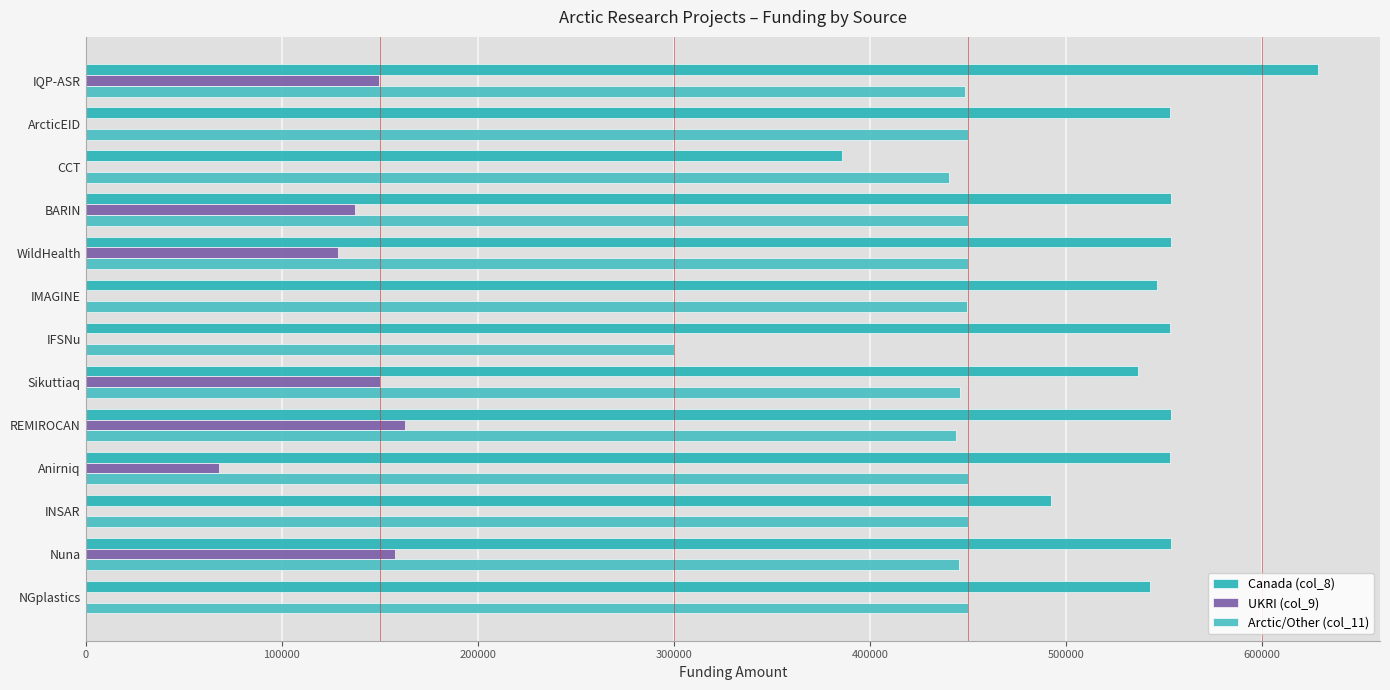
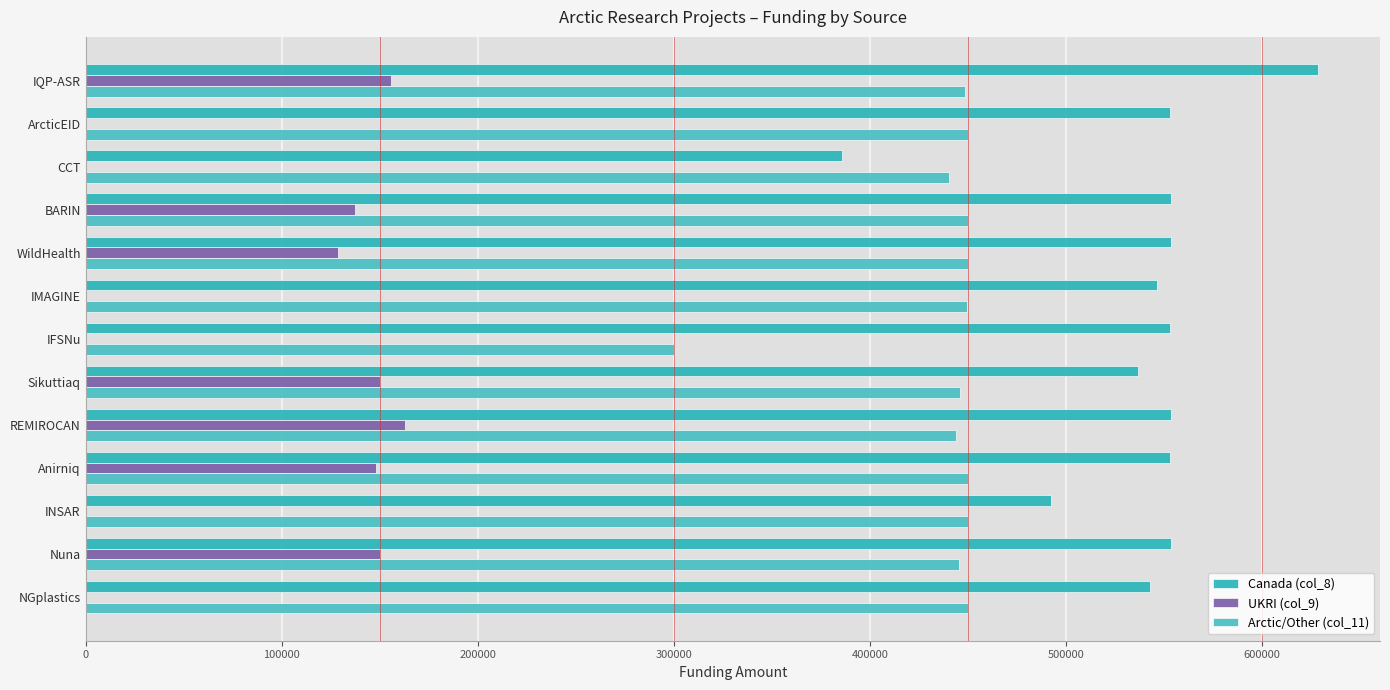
  {
    "UKRI (col_9)": {
-     "IQP-ASR": 150000,
+     "IQP-ASR": 156000,
      "ArcticEID": 0,
      "CCT": 0,
      "BARIN": 137000,
      "WildHealth": 129000,
      "IMAGINE": 0,
      "IFSNu": 0,
      "Sikuttiaq": 150000,
      "REMIROCAN": 163000,
-     "Anirniq": 68000,
+     "Anirniq": 148000,
      "INSAR": 0,
-     "Nuna": 158000,
+     "Nuna": 150000,
      "NGplastics": 0
    }
  }
